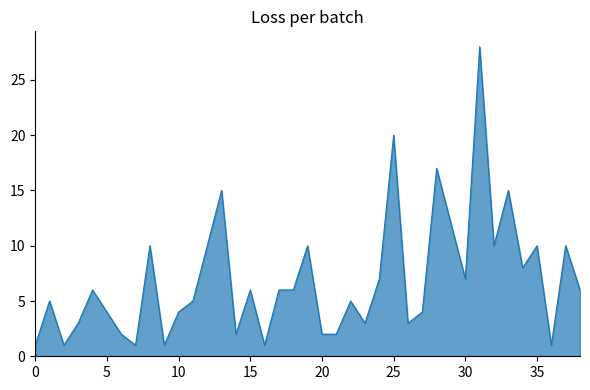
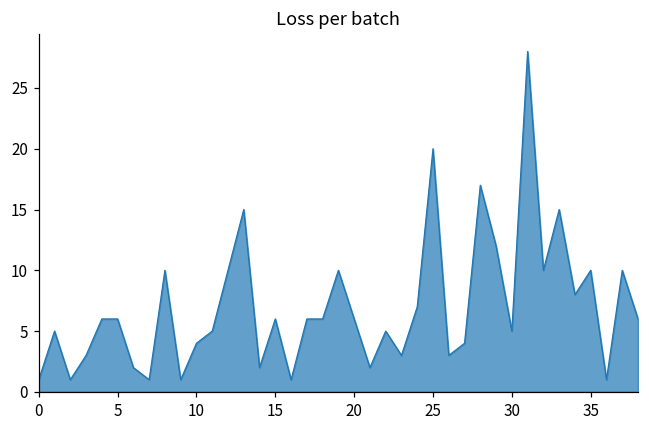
  {
    "0": 1,
-   "5": 4,
+   "5": 6,
    "10": 4,
    "15": 6,
-   "20": 2,
+   "20": 6,
    "25": 20,
-   "30": 7,
+   "30": 5,
    "35": 10
  }
